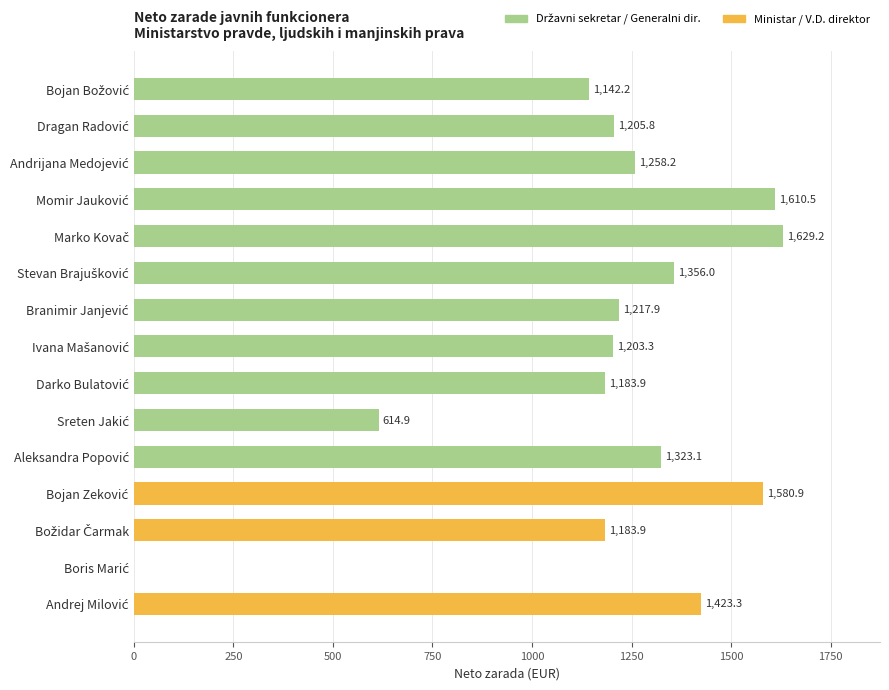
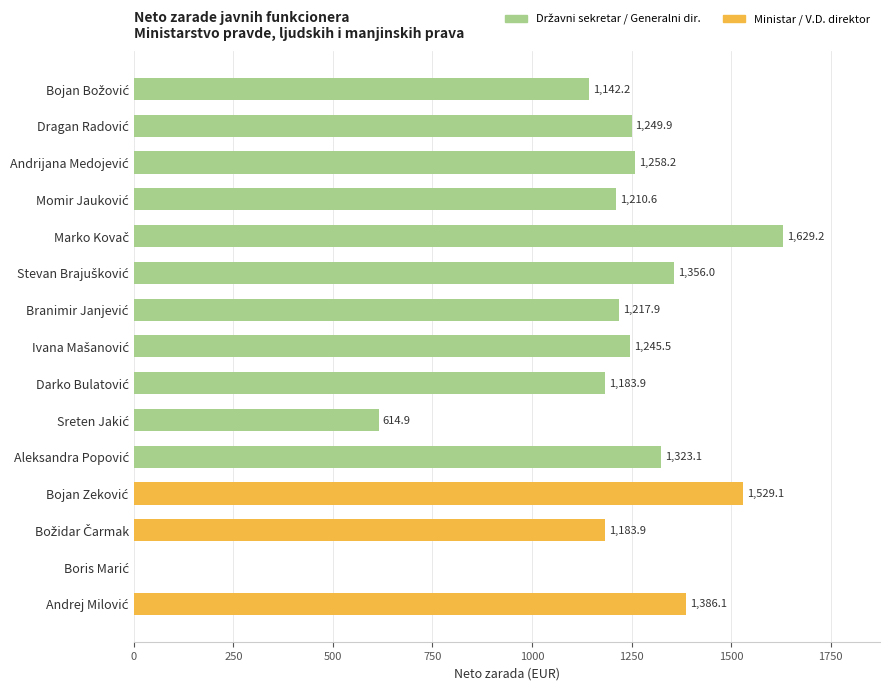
  {
    "Bojan Božović": "1,142.2",
-   "Dragan Radović": "1,205.8",
+   "Dragan Radović": "1,249.9",
    "Andrijana Medojević": "1,258.2",
-   "Momir Jauković": "1,610.5",
+   "Momir Jauković": "1,210.6",
    "Marko Kovač": "1,629.2",
    "Stevan Brajušković": "1,356.0",
    "Branimir Janjević": "1,217.9",
-   "Ivana Mašanović": "1,203.3",
+   "Ivana Mašanović": "1,245.5",
    "Darko Bulatović": "1,183.9",
    "Sreten Jakić": "614.9",
    "Aleksandra Popović": "1,323.1",
-   "Bojan Zeković": "1,580.9",
+   "Bojan Zeković": "1,529.1",
    "Božidar Čarmak": "1,183.9",
-   "Andrej Milović": "1,423.3"
+   "Andrej Milović": "1,386.1"
  }
